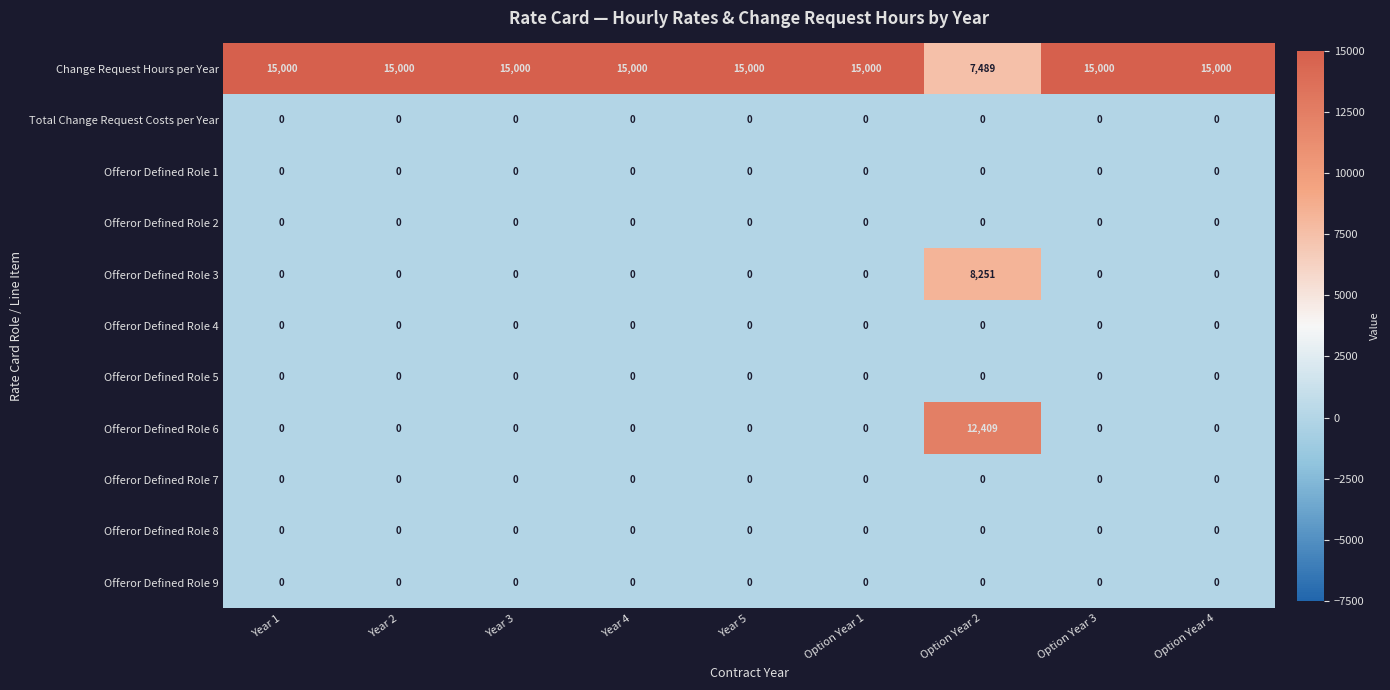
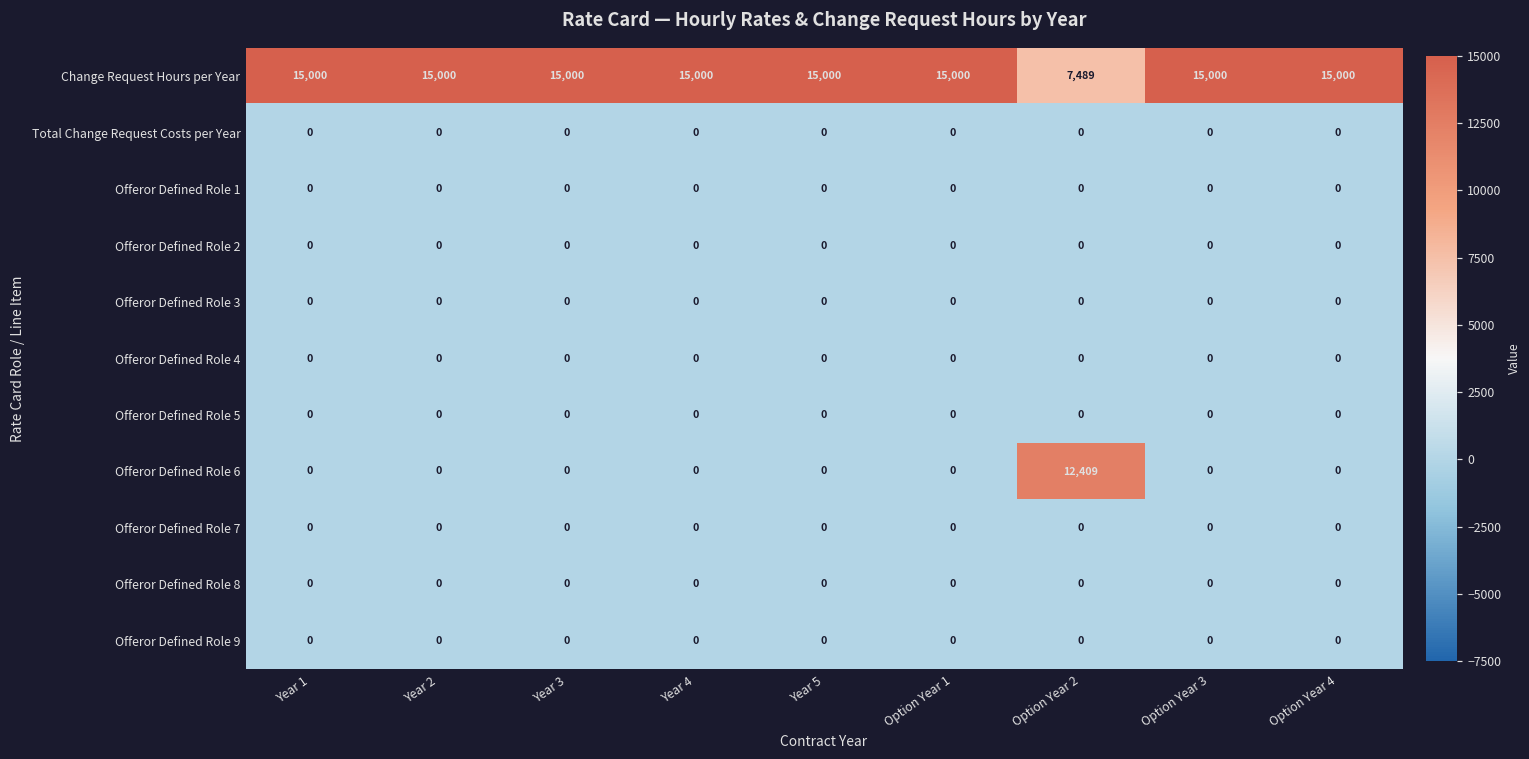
  {
    "Change Request Hours per Year": {
      "Year 1": "15,000",
      "Year 2": "15,000",
      "Year 3": "15,000",
      "Year 4": "15,000",
      "Year 5": "15,000",
      "Option Year 1": "15,000",
      "Option Year 2": "7,489",
      "Option Year 3": "15,000",
      "Option Year 4": "15,000"
    },
    "Total Change Request Costs per Year": {
      "Year 1": "0",
      "Year 2": "0",
      "Year 3": "0",
      "Year 4": "0",
      "Year 5": "0",
      "Option Year 1": "0",
      "Option Year 2": "0",
      "Option Year 3": "0",
      "Option Year 4": "0"
    },
    "Offeror Defined Role 1": {
      "Year 1": "0",
      "Year 2": "0",
      "Year 3": "0",
      "Year 4": "0",
      "Year 5": "0",
      "Option Year 1": "0",
      "Option Year 2": "0",
      "Option Year 3": "0",
      "Option Year 4": "0"
    },
    "Offeror Defined Role 2": {
      "Year 1": "0",
      "Year 2": "0",
      "Year 3": "0",
      "Year 4": "0",
      "Year 5": "0",
      "Option Year 1": "0",
      "Option Year 2": "0",
      "Option Year 3": "0",
      "Option Year 4": "0"
    },
    "Offeror Defined Role 3": {
      "Year 1": "0",
      "Year 2": "0",
      "Year 3": "0",
      "Year 4": "0",
      "Year 5": "0",
      "Option Year 1": "0",
-     "Option Year 2": "8,251",
+     "Option Year 2": "0",
      "Option Year 3": "0",
      "Option Year 4": "0"
    },
    "Offeror Defined Role 4": {
      "Year 1": "0",
      "Year 2": "0",
      "Year 3": "0",
      "Year 4": "0",
      "Year 5": "0",
      "Option Year 1": "0",
      "Option Year 2": "0",
      "Option Year 3": "0",
      "Option Year 4": "0"
    },
    "Offeror Defined Role 5": {
      "Year 1": "0",
      "Year 2": "0",
      "Year 3": "0",
      "Year 4": "0",
      "Year 5": "0",
      "Option Year 1": "0",
      "Option Year 2": "0",
      "Option Year 3": "0",
      "Option Year 4": "0"
    },
    "Offeror Defined Role 6": {
      "Year 1": "0",
      "Year 2": "0",
      "Year 3": "0",
      "Year 4": "0",
      "Year 5": "0",
      "Option Year 1": "0",
      "Option Year 2": "12,409",
      "Option Year 3": "0",
      "Option Year 4": "0"
    },
    "Offeror Defined Role 7": {
      "Year 1": "0",
      "Year 2": "0",
      "Year 3": "0",
      "Year 4": "0",
      "Year 5": "0",
      "Option Year 1": "0",
      "Option Year 2": "0",
      "Option Year 3": "0",
      "Option Year 4": "0"
    },
    "Offeror Defined Role 8": {
      "Year 1": "0",
      "Year 2": "0",
      "Year 3": "0",
      "Year 4": "0",
      "Year 5": "0",
      "Option Year 1": "0",
      "Option Year 2": "0",
      "Option Year 3": "0",
      "Option Year 4": "0"
    },
    "Offeror Defined Role 9": {
      "Year 1": "0",
      "Year 2": "0",
      "Year 3": "0",
      "Year 4": "0",
      "Year 5": "0",
      "Option Year 1": "0",
      "Option Year 2": "0",
      "Option Year 3": "0",
      "Option Year 4": "0"
    }
  }
